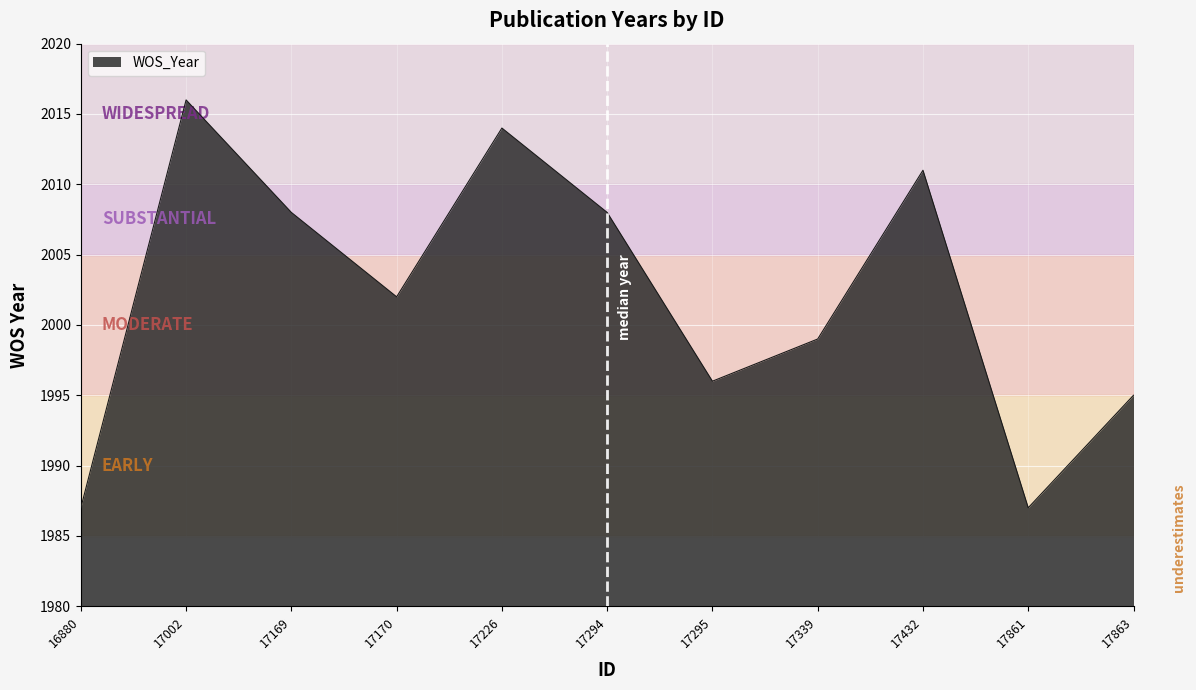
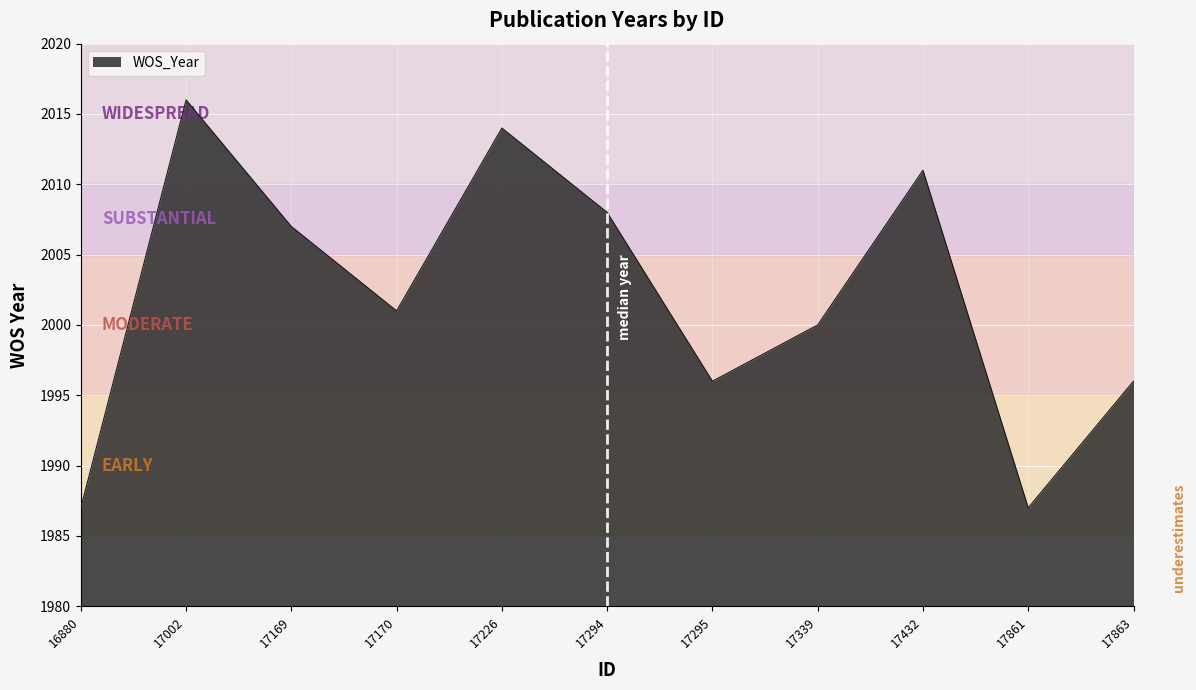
  {
    "16880": 1987,
    "17002": 2016,
-   "17169": 2008,
-   "17170": 2002,
+   "17169": 2007,
+   "17170": 2001,
    "17226": 2014,
    "17294": 2008,
    "17295": 1996,
-   "17339": 1999,
+   "17339": 2000,
    "17432": 2011,
    "17861": 1987,
-   "17863": 1995
+   "17863": 1996
  }
